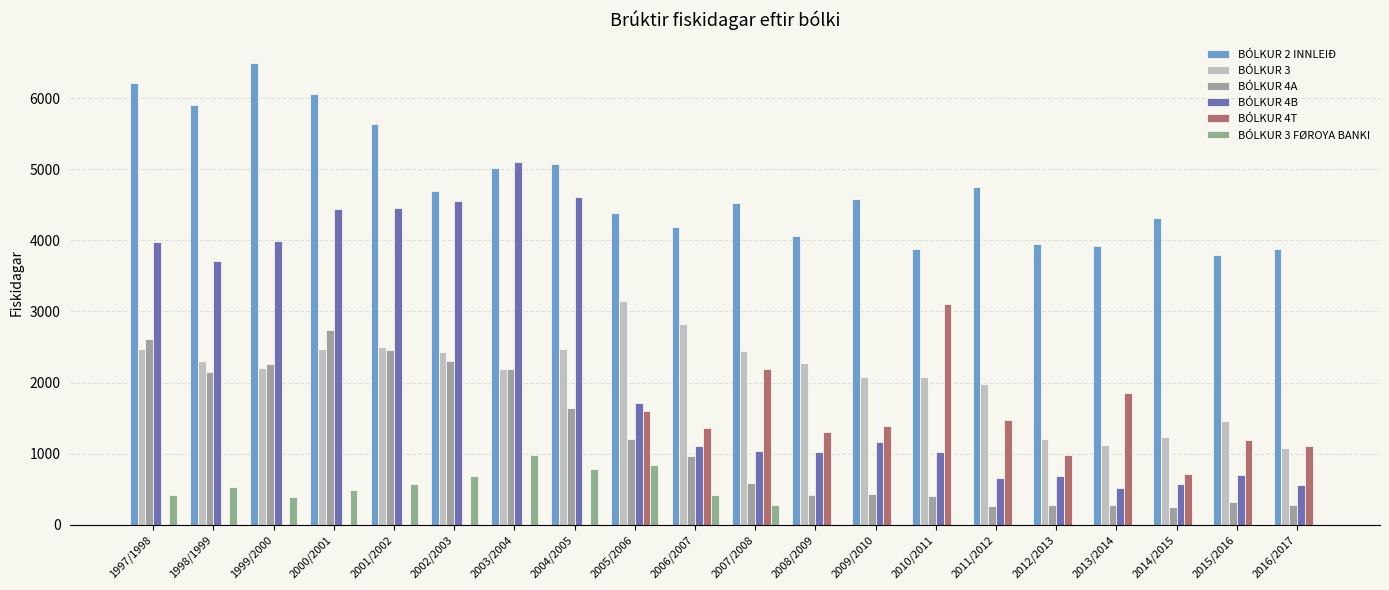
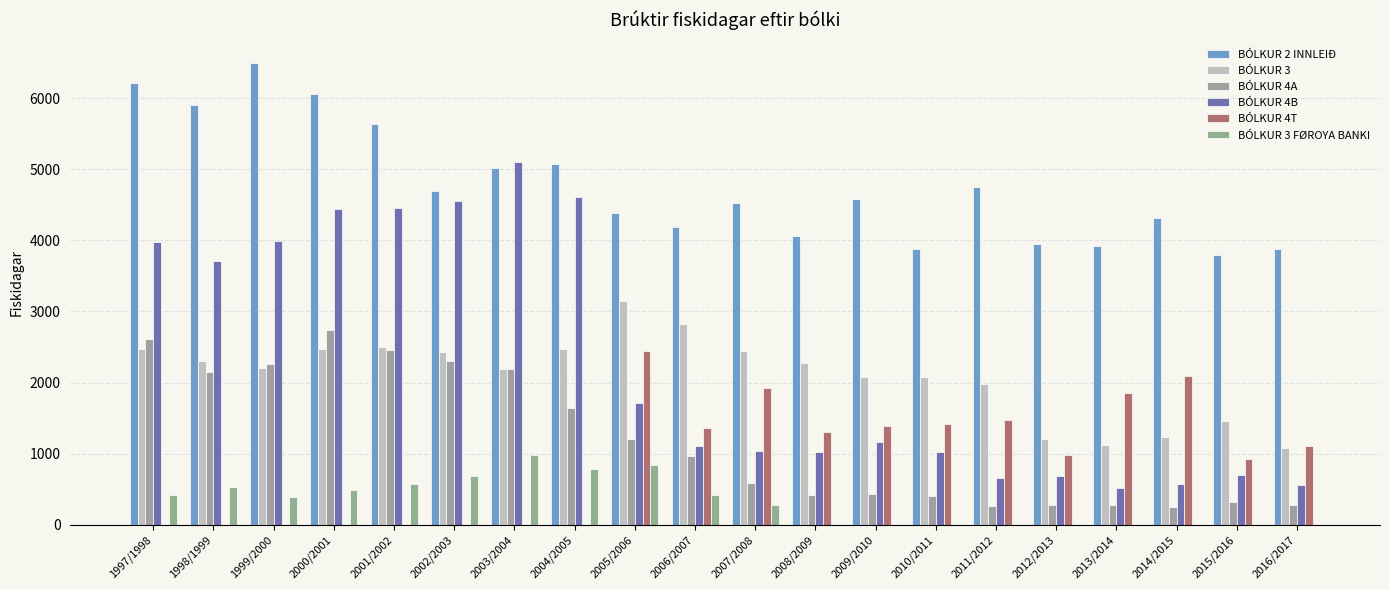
  {
    "BÓLKUR 4T": {
      "1997/1998": 0,
      "1998/1999": 0,
      "1999/2000": 0,
      "2000/2001": 0,
      "2001/2002": 0,
      "2002/2003": 0,
      "2003/2004": 0,
      "2004/2005": 0,
-     "2005/2006": 1600,
+     "2005/2006": 2400,
      "2006/2007": 1400,
-     "2007/2008": 2200,
+     "2007/2008": 1900,
      "2008/2009": 1300,
      "2009/2010": 1400,
-     "2010/2011": 3100,
+     "2010/2011": 1400,
      "2011/2012": 1500,
      "2012/2013": 1000,
      "2013/2014": 1900,
-     "2014/2015": 700,
-     "2015/2016": 1200,
+     "2014/2015": 2100,
+     "2015/2016": 900,
      "2016/2017": 1100
    }
  }
